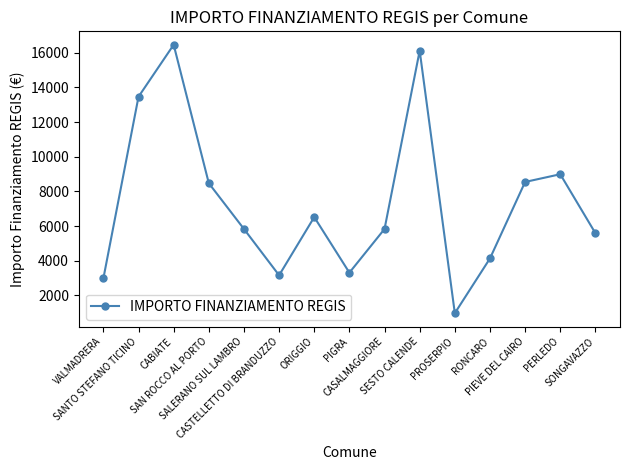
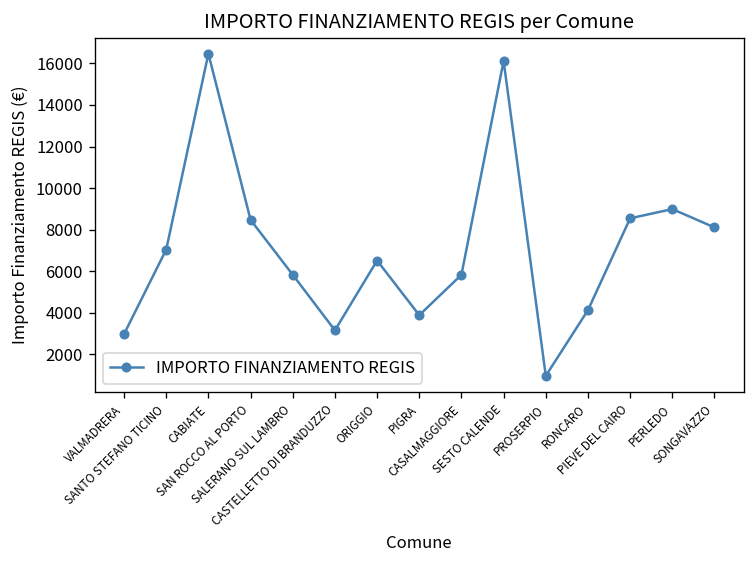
  {
    "VALMADRERA": 3000,
-   "SANTO STEFANO TICINO": 13500,
+   "SANTO STEFANO TICINO": 7000,
    "CABIATE": 16500,
    "SAN ROCCO AL PORTO": 8500,
    "SALERANO SUL LAMBRO": 5800,
    "CASTELLETTO DI BRANDUZZO": 3200,
    "ORIGGIO": 6500,
-   "PIGRA": 3300,
+   "PIGRA": 3900,
    "CASALMAGGIORE": 5800,
    "SESTO CALENDE": 16100,
    "PROSERPIO": 1000,
    "RONCARO": 4100,
    "PIEVE DEL CAIRO": 8500,
    "PERLEDO": 9000,
-   "SONGAVAZZO": 5600
+   "SONGAVAZZO": 8100
  }
